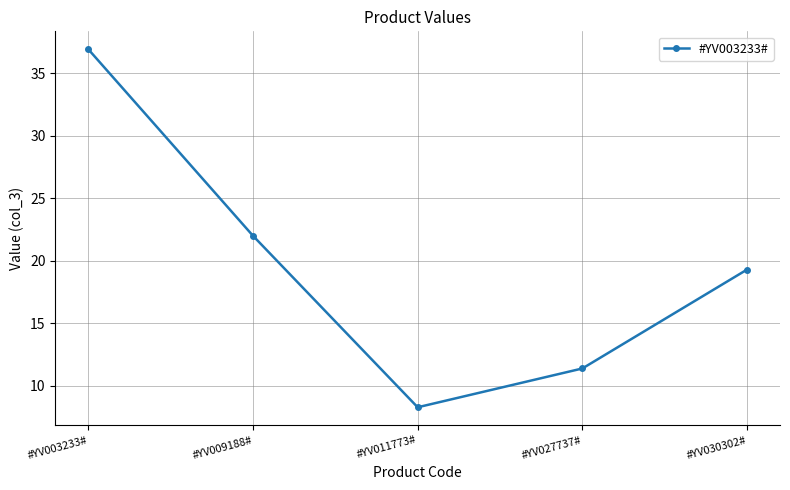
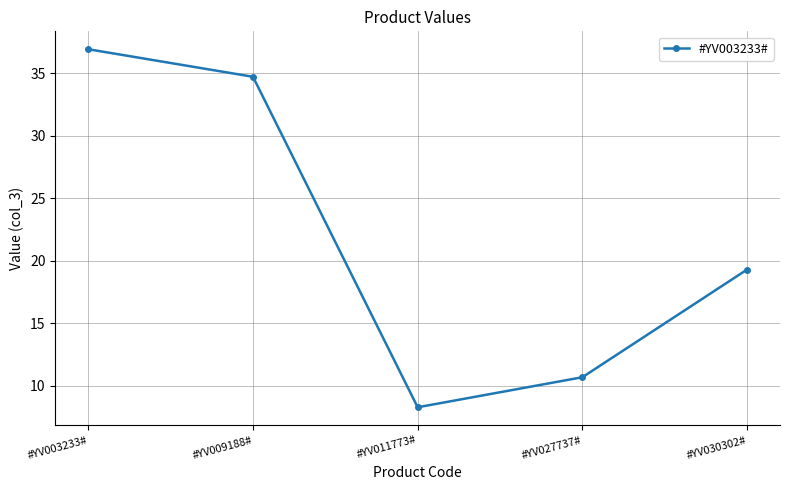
  {
    "#YV003233#": 36.9,
-   "#YV009188#": 22.0,
+   "#YV009188#": 34.7,
    "#YV011773#": 8.3,
-   "#YV027737#": 11.4,
+   "#YV027737#": 10.7,
    "#YV030302#": 19.3
  }
